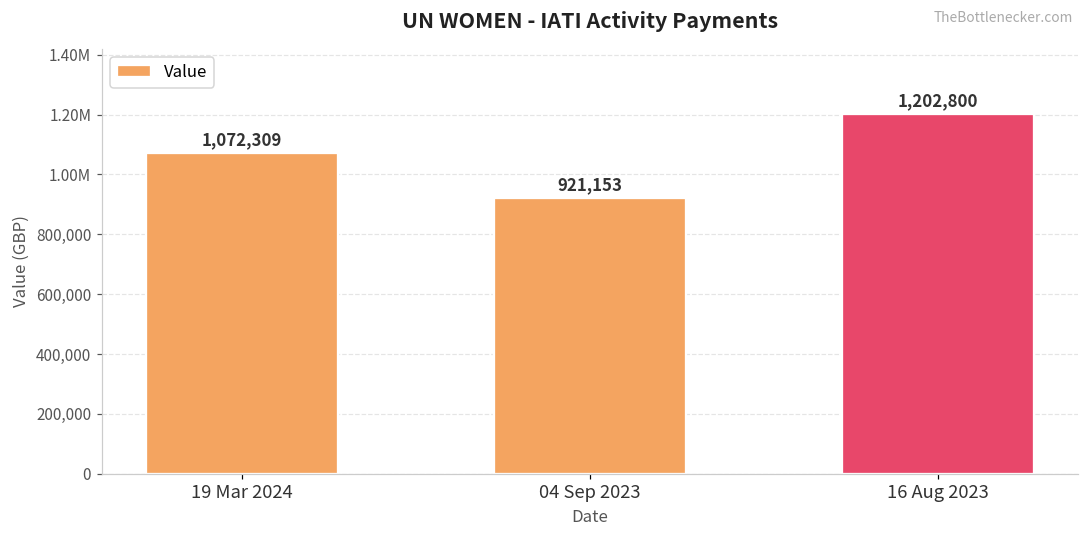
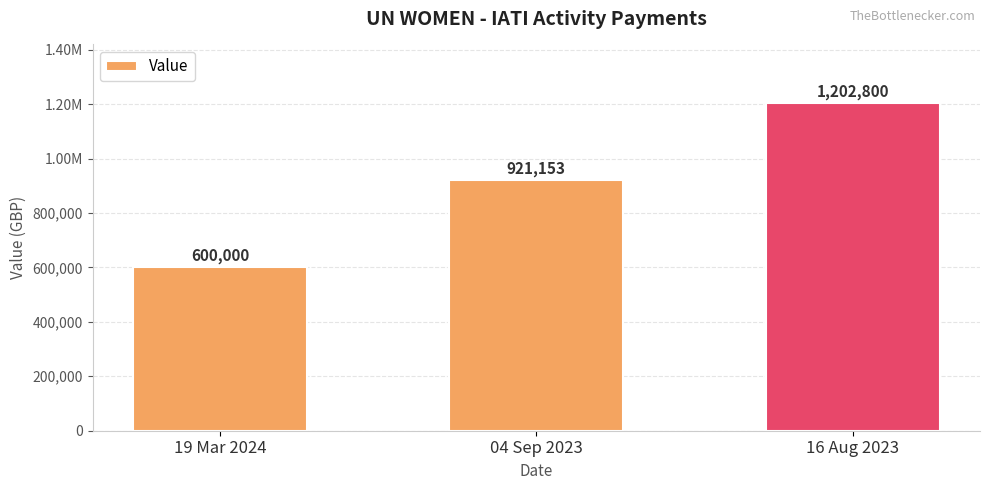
  {
-   "19 Mar 2024": "1,072,309",
+   "19 Mar 2024": "600,000",
    "04 Sep 2023": "921,153",
    "16 Aug 2023": "1,202,800"
  }
